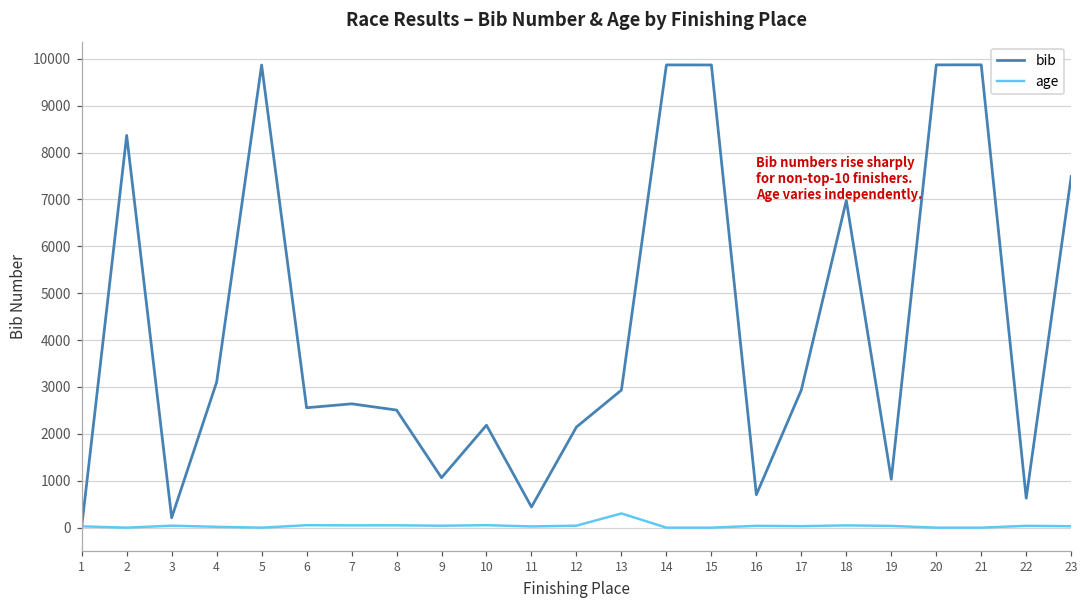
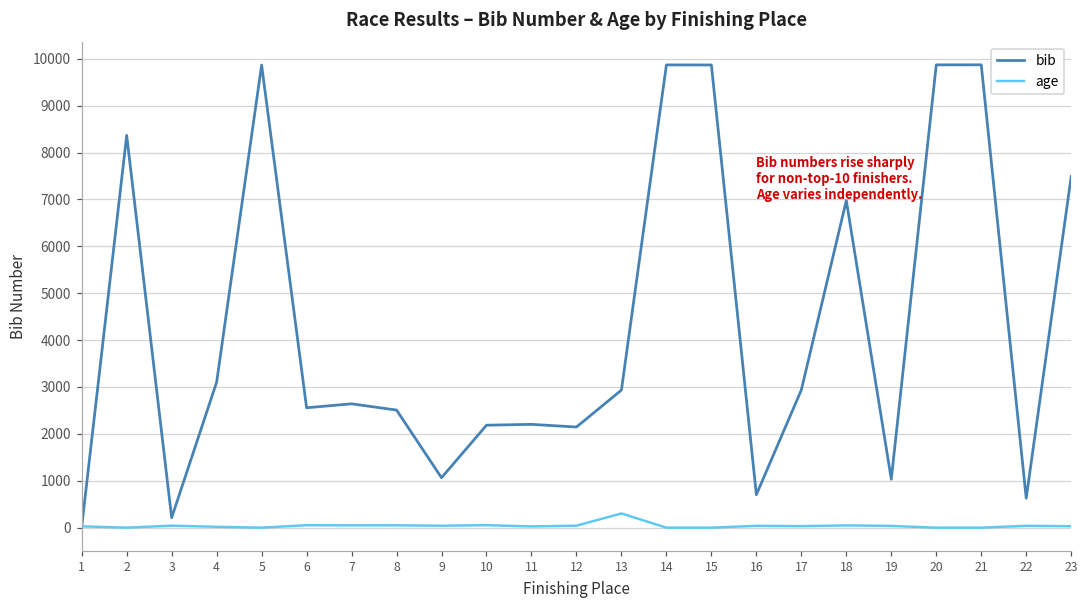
  {
    "bib": {
      "2": 8400,
      "3": 200,
      "4": 3100,
      "5": 9900,
      "6": 2600,
      "7": 2600,
      "8": 2500,
      "9": 1100,
      "10": 2200,
-     "11": 400,
+     "11": 2200,
      "12": 2100,
      "13": 2900,
      "14": 9900,
      "15": 9900,
      "16": 700,
      "17": 2900,
      "19": 1000,
      "20": 9900,
      "21": 9900,
      "22": 600,
      "23": 7500
    },
    "age": {
      "2": 0,
      "3": 0,
      "4": 0,
      "5": 0,
      "6": 100,
      "7": 0,
      "8": 100,
      "9": 0,
      "10": 100,
      "11": 0,
      "12": 0,
      "13": 300,
      "14": 0,
      "15": 0,
      "16": 0,
      "17": 0,
      "18": 0,
      "19": 0,
      "20": 0,
      "21": 0,
      "22": 0,
      "23": 0
    }
  }
